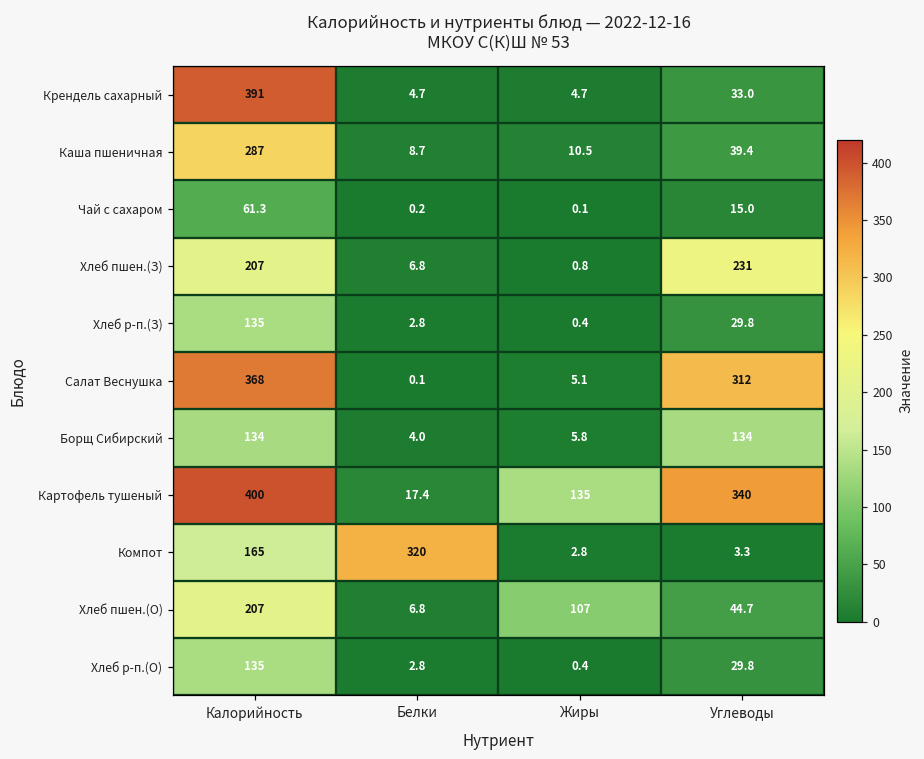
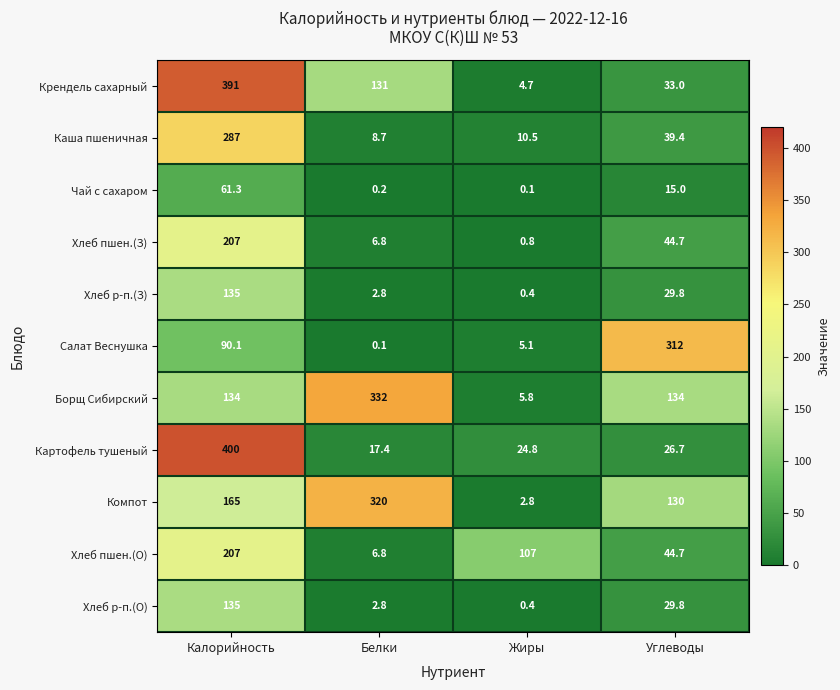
  {
    "Крендель сахарный": {
      "Калорийность": 391,
-     "Белки": 4.7,
+     "Белки": 131,
      "Жиры": 4.7,
      "Углеводы": 33.0
    },
    "Каша пшеничная": {
      "Калорийность": 287,
      "Белки": 8.7,
      "Жиры": 10.5,
      "Углеводы": 39.4
    },
    "Чай с сахаром": {
      "Калорийность": 61.3,
      "Белки": 0.2,
      "Жиры": 0.1,
      "Углеводы": 15.0
    },
    "Хлеб пшен.(З)": {
      "Калорийность": 207,
      "Белки": 6.8,
      "Жиры": 0.8,
-     "Углеводы": 231
+     "Углеводы": 44.7
    },
    "Хлеб р-п.(З)": {
      "Калорийность": 135,
      "Белки": 2.8,
      "Жиры": 0.4,
      "Углеводы": 29.8
    },
    "Салат Веснушка": {
-     "Калорийность": 368,
+     "Калорийность": 90.1,
      "Белки": 0.1,
      "Жиры": 5.1,
      "Углеводы": 312
    },
    "Борщ Сибирский": {
      "Калорийность": 134,
-     "Белки": 4.0,
+     "Белки": 332,
      "Жиры": 5.8,
      "Углеводы": 134
    },
    "Картофель тушеный": {
      "Калорийность": 400,
      "Белки": 17.4,
-     "Жиры": 135,
-     "Углеводы": 340
+     "Жиры": 24.8,
+     "Углеводы": 26.7
    },
    "Компот": {
      "Калорийность": 165,
      "Белки": 320,
      "Жиры": 2.8,
-     "Углеводы": 3.3
+     "Углеводы": 130
    },
    "Хлеб пшен.(О)": {
      "Калорийность": 207,
      "Белки": 6.8,
      "Жиры": 107,
      "Углеводы": 44.7
    },
    "Хлеб р-п.(О)": {
      "Калорийность": 135,
      "Белки": 2.8,
      "Жиры": 0.4,
      "Углеводы": 29.8
    }
  }
